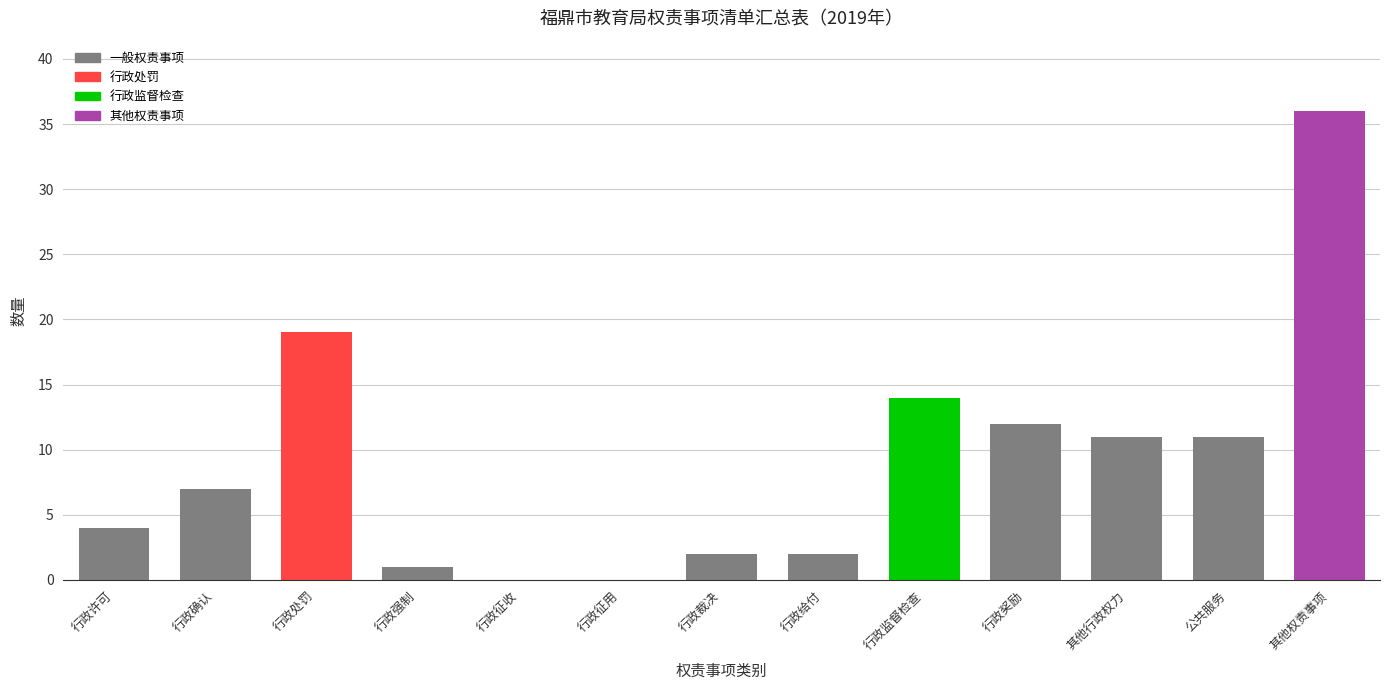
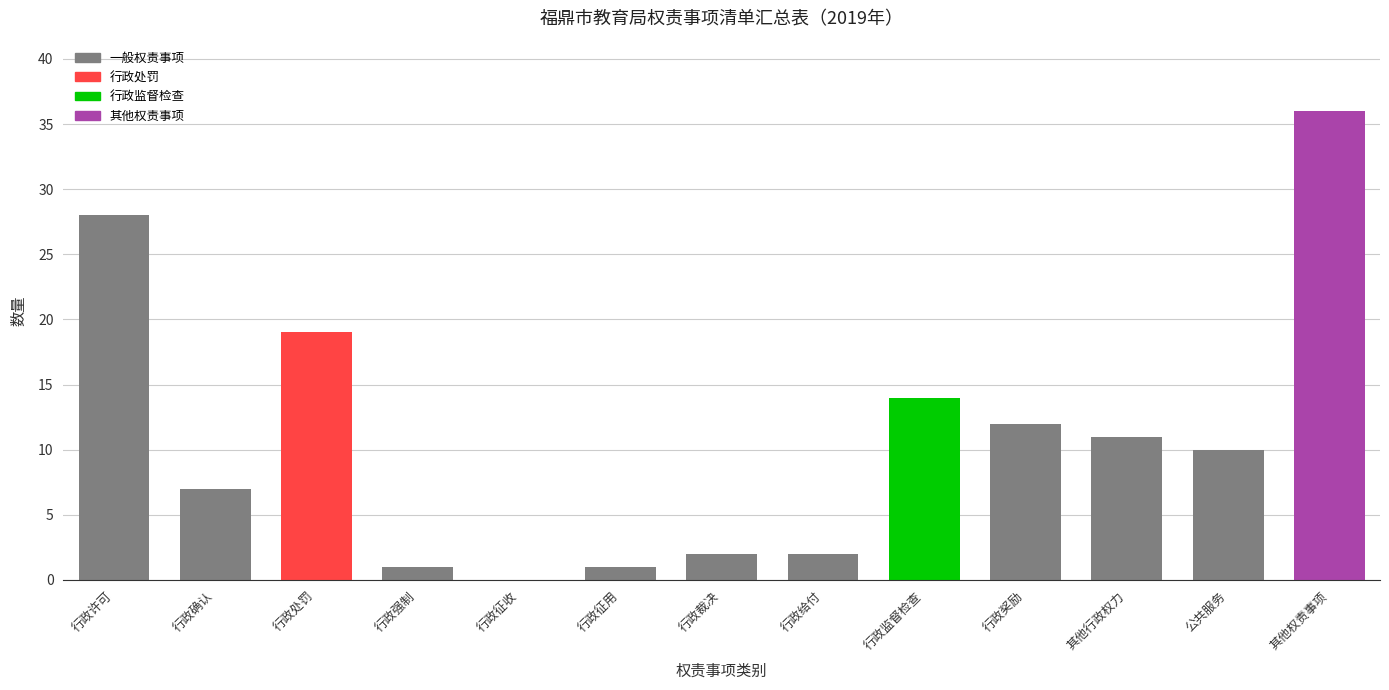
  {
-   "行政许可": 4,
+   "行政许可": 28,
    "行政确认": 7,
    "行政处罚": 19,
    "行政强制": 1,
    "行政征收": 0,
-   "行政征用": 0,
+   "行政征用": 1,
    "行政裁决": 2,
    "行政给付": 2,
    "行政监督检查": 14,
    "行政奖励": 12,
    "其他行政权力": 11,
-   "公共服务": 11,
+   "公共服务": 10,
    "其他权责事项": 36
  }
